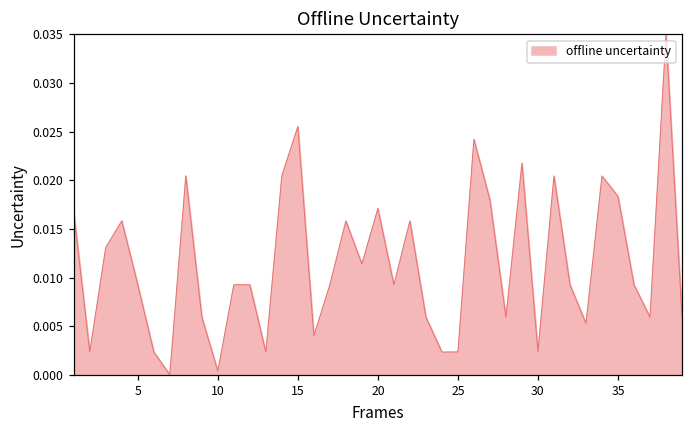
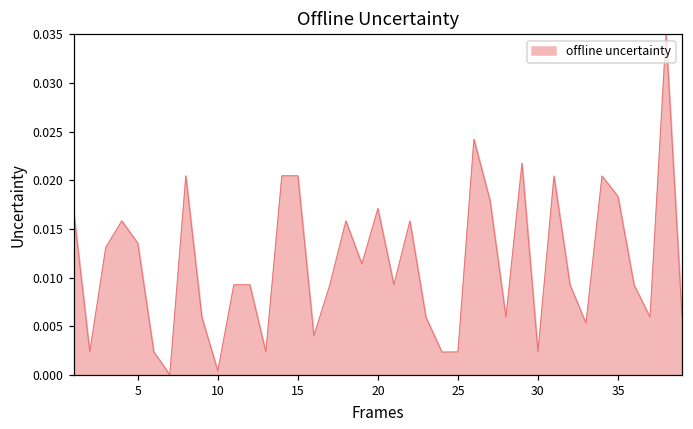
  {
-   "5": 0.009,
+   "5": 0.014,
    "10": 0.000,
-   "15": 0.026,
+   "15": 0.020,
    "20": 0.017,
    "25": 0.002,
    "30": 0.002,
    "35": 0.018
  }
